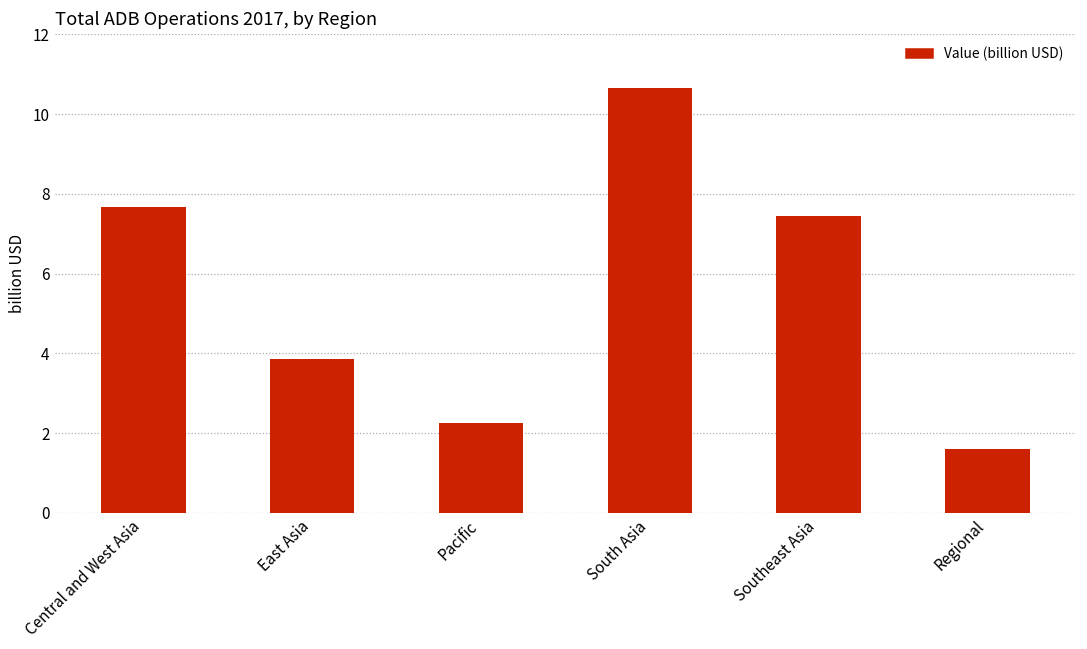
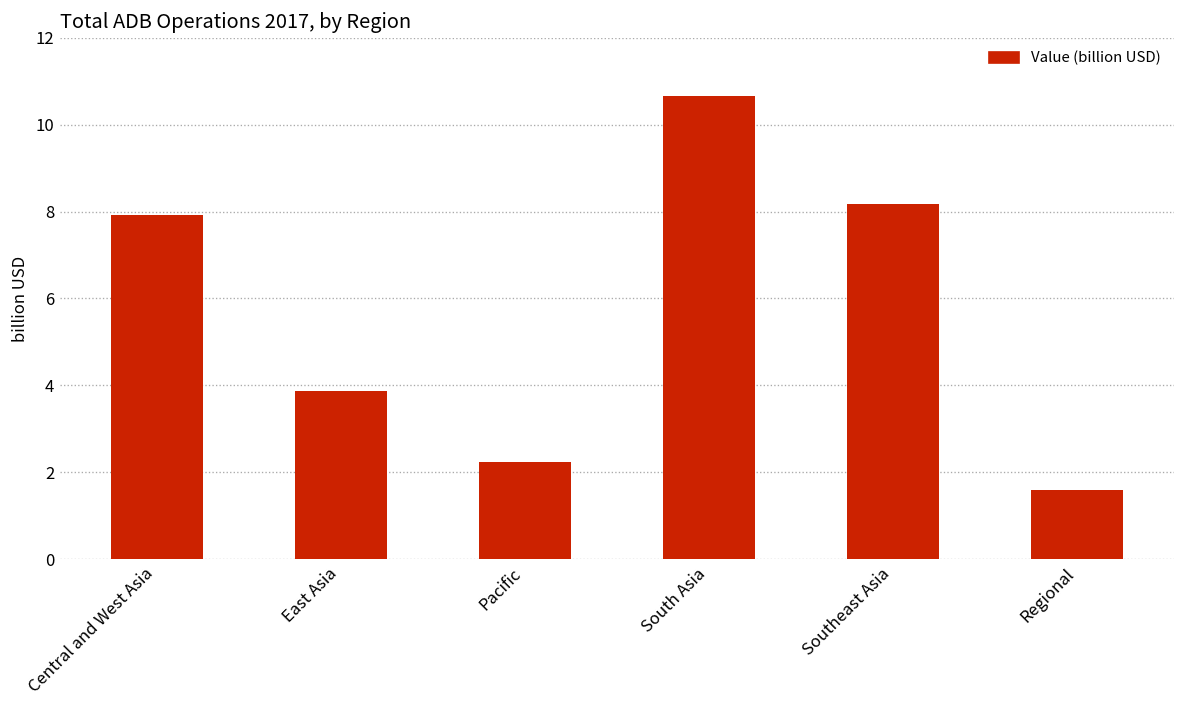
  {
-   "Central and West Asia": 7.7,
+   "Central and West Asia": 7.9,
    "East Asia": 3.9,
    "Pacific": 2.2,
    "South Asia": 10.7,
-   "Southeast Asia": 7.4,
+   "Southeast Asia": 8.2,
    "Regional": 1.6
  }
